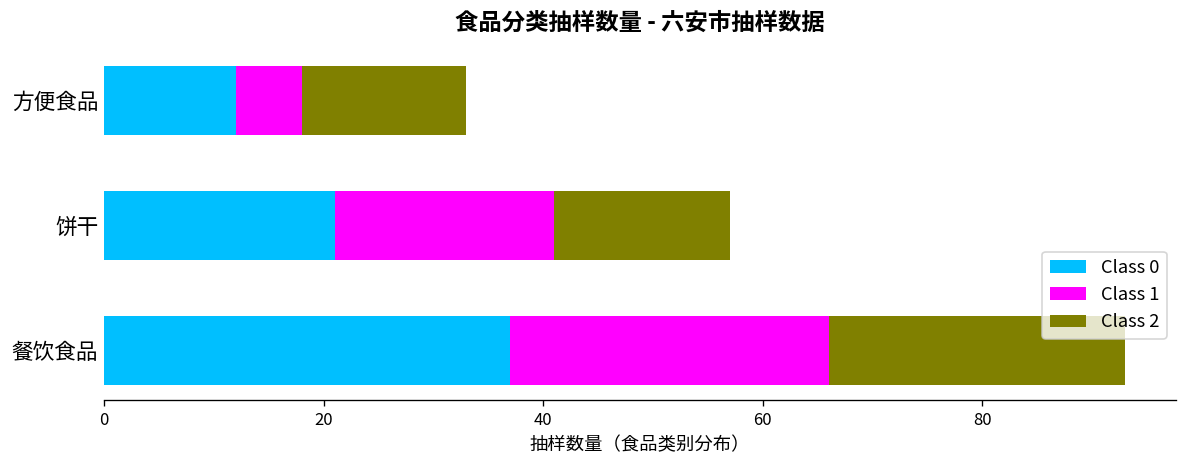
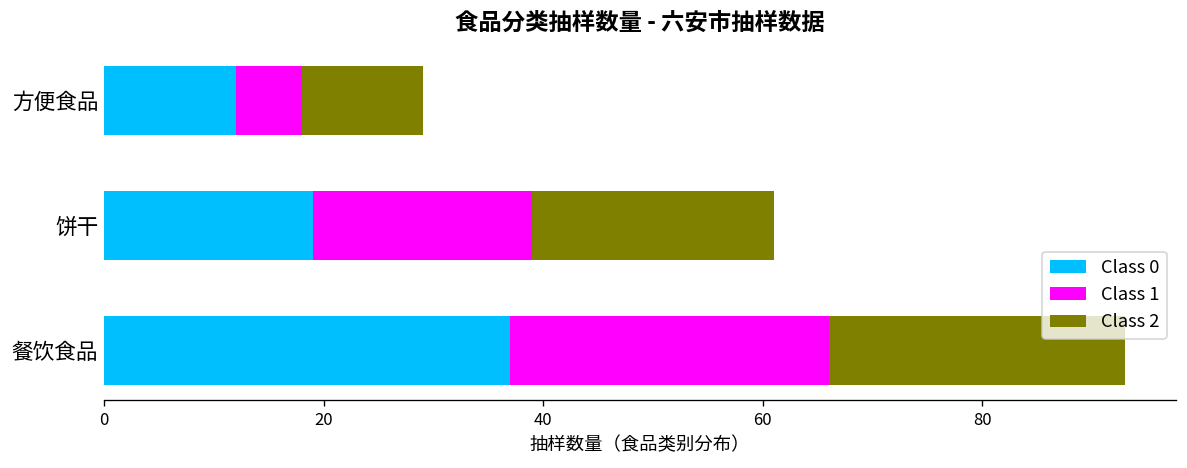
  {
    "Class 0": {
      "方便食品": 12,
-     "饼干": 21,
+     "饼干": 19,
      "餐饮食品": 37
    },
    "Class 1": {
      "方便食品": 6,
      "饼干": 20,
      "餐饮食品": 29
    },
    "Class 2": {
-     "方便食品": 15,
-     "饼干": 16,
+     "方便食品": 11,
+     "饼干": 22,
      "餐饮食品": 27
    }
  }
